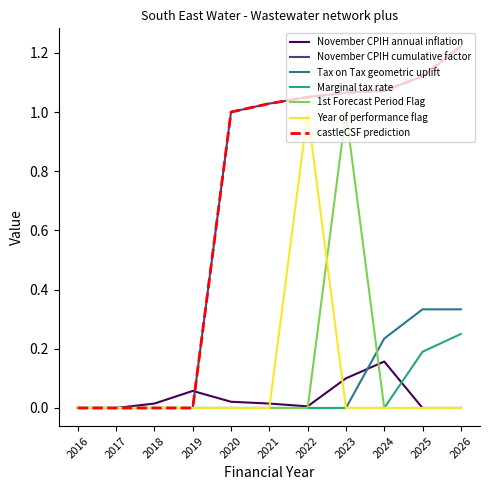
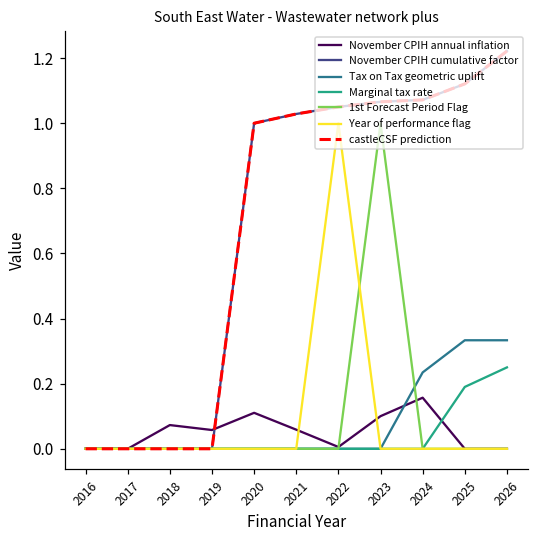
  {
    "November CPIH annual inflation": {
-     "2018": 0.01,
+     "2018": 0.07,
      "2019": 0.06,
-     "2020": 0.02,
-     "2021": 0.01,
+     "2020": 0.11,
+     "2021": 0.06,
      "2023": 0.10,
      "2024": 0.16
    },
    "castleCSF prediction": {
      "2020": 1.00,
      "2021": 1.03
    }
  }
